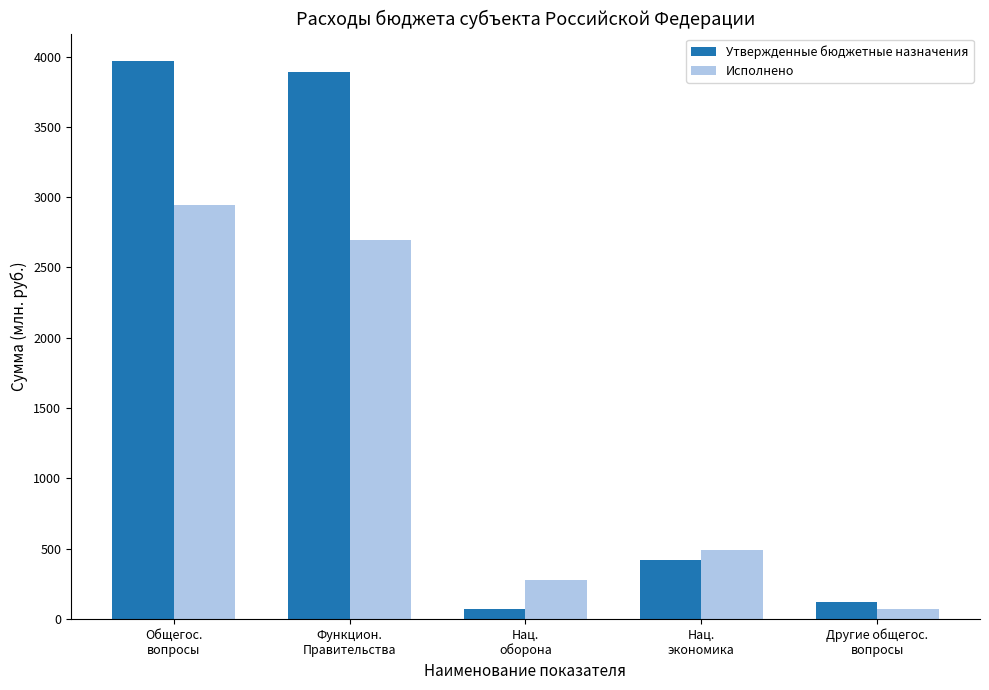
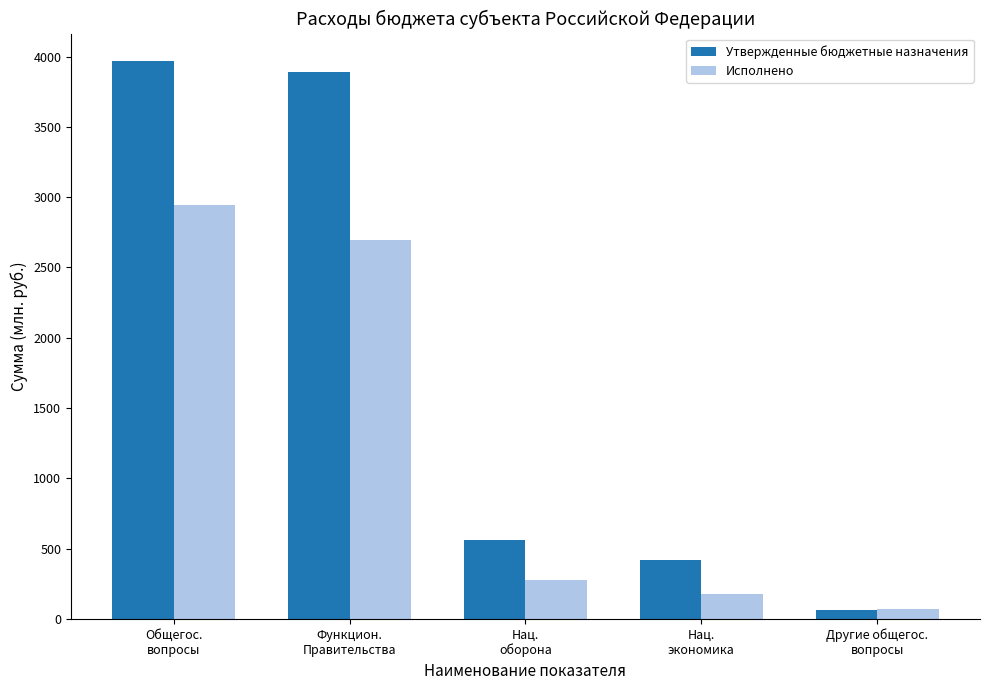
  {
    "Утвержденные бюджетные назначения": {
      "Общегос. вопросы": 3970,
      "Функцион. Правительства": 3890,
-     "Нац. оборона": 70,
+     "Нац. оборона": 560,
      "Нац. экономика": 420,
-     "Другие общегос. вопросы": 120
+     "Другие общегос. вопросы": 60
    },
    "Исполнено": {
      "Общегос. вопросы": 2950,
      "Функцион. Правительства": 2700,
      "Нац. оборона": 280,
-     "Нац. экономика": 490,
+     "Нац. экономика": 180,
      "Другие общегос. вопросы": 70
    }
  }
